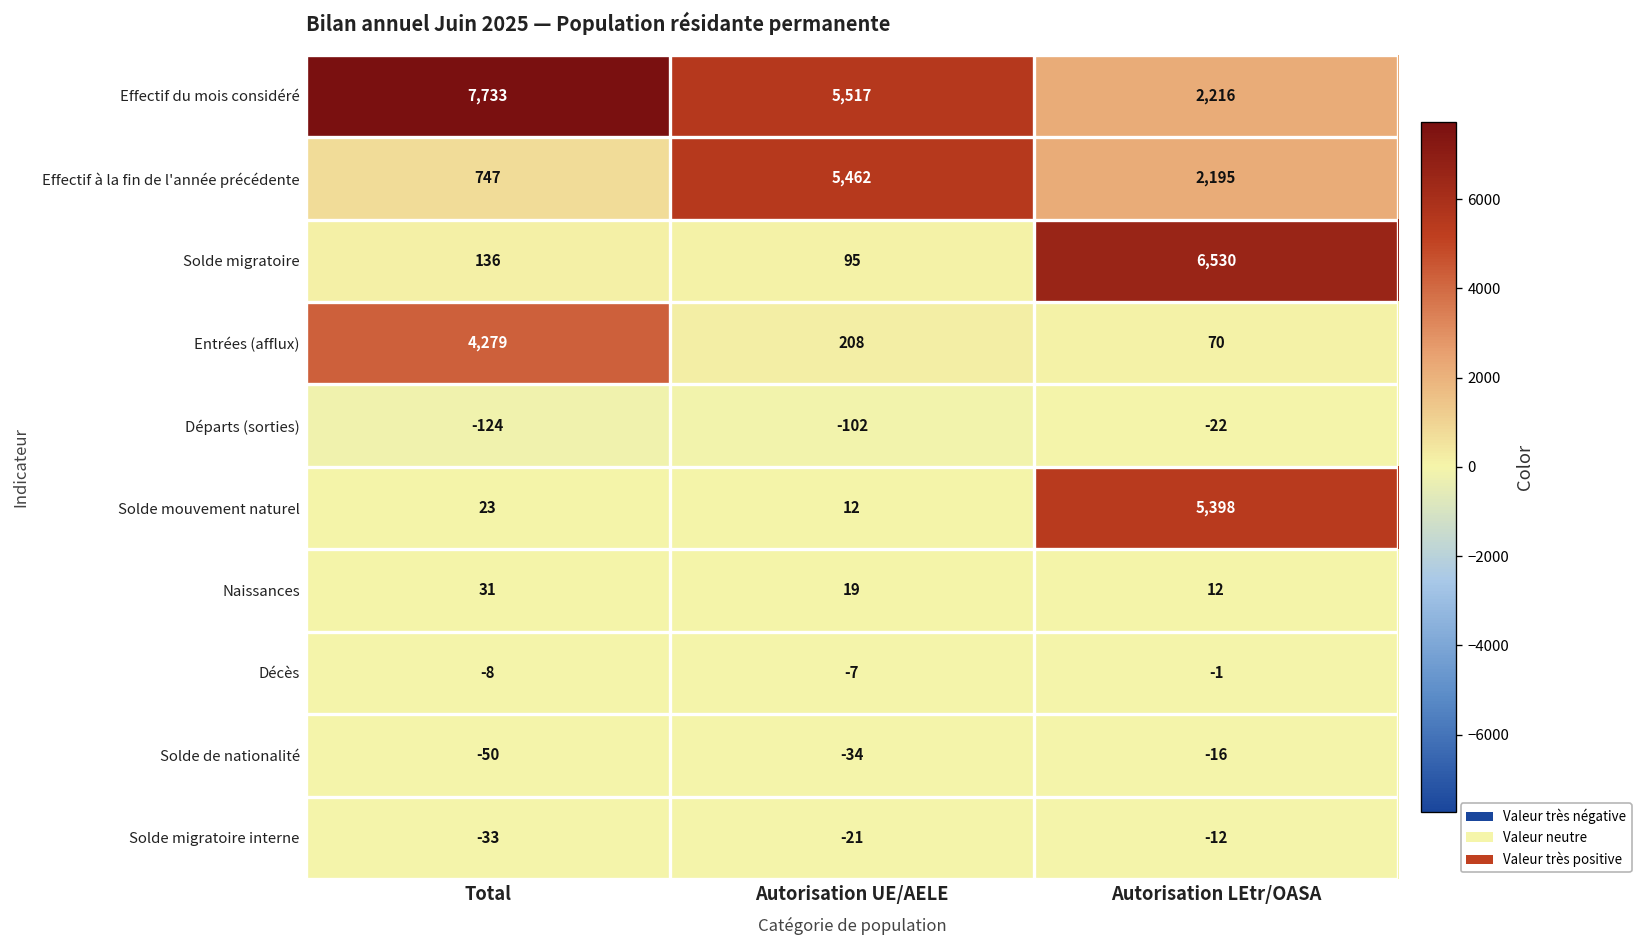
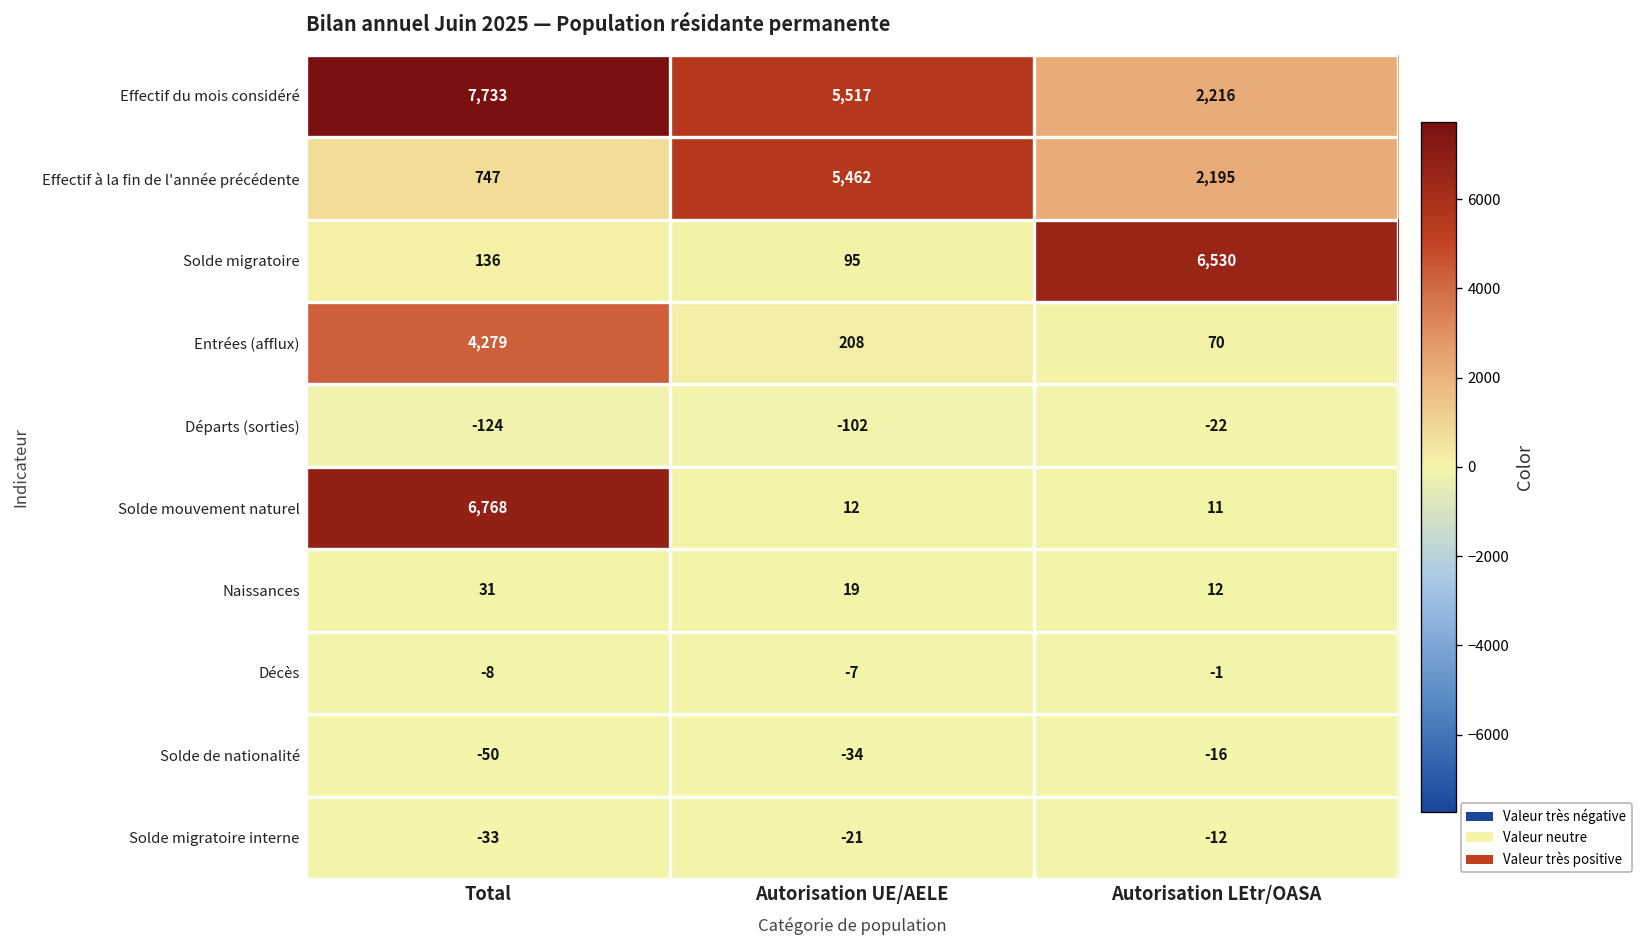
  {
    "Effectif du mois considéré": {
      "Total": "7,733",
      "Autorisation UE/AELE": "5,517",
      "Autorisation LEtr/OASA": "2,216"
    },
    "Effectif à la fin de l'année précédente": {
      "Total": "747",
      "Autorisation UE/AELE": "5,462",
      "Autorisation LEtr/OASA": "2,195"
    },
    "Solde migratoire": {
      "Total": "136",
      "Autorisation UE/AELE": "95",
      "Autorisation LEtr/OASA": "6,530"
    },
    "Entrées (afflux)": {
      "Total": "4,279",
      "Autorisation UE/AELE": "208",
      "Autorisation LEtr/OASA": "70"
    },
    "Départs (sorties)": {
      "Total": "-124",
      "Autorisation UE/AELE": "-102",
      "Autorisation LEtr/OASA": "-22"
    },
    "Solde mouvement naturel": {
-     "Total": "23",
+     "Total": "6,768",
      "Autorisation UE/AELE": "12",
-     "Autorisation LEtr/OASA": "5,398"
+     "Autorisation LEtr/OASA": "11"
    },
    "Naissances": {
      "Total": "31",
      "Autorisation UE/AELE": "19",
      "Autorisation LEtr/OASA": "12"
    },
    "Décès": {
      "Total": "-8",
      "Autorisation UE/AELE": "-7",
      "Autorisation LEtr/OASA": "-1"
    },
    "Solde de nationalité": {
      "Total": "-50",
      "Autorisation UE/AELE": "-34",
      "Autorisation LEtr/OASA": "-16"
    },
    "Solde migratoire interne": {
      "Total": "-33",
      "Autorisation UE/AELE": "-21",
      "Autorisation LEtr/OASA": "-12"
    }
  }
